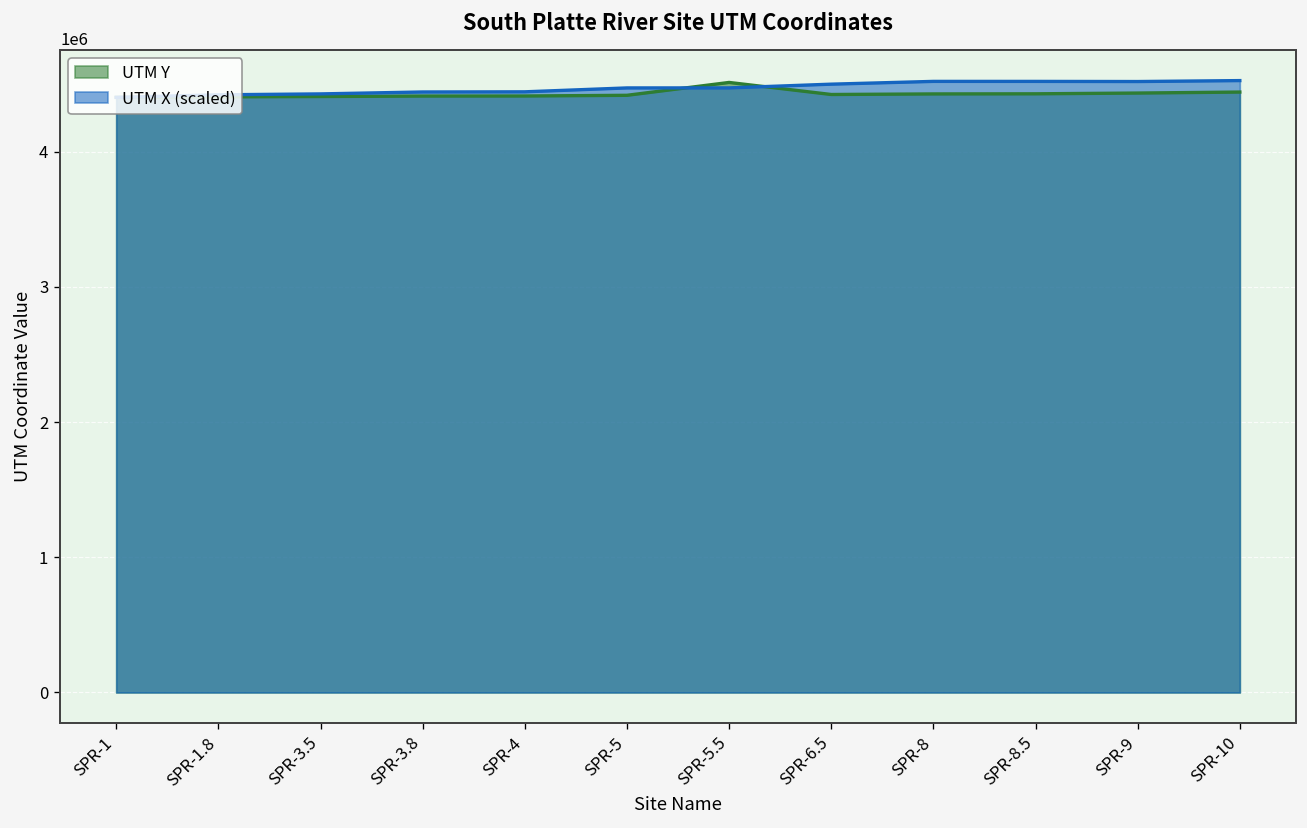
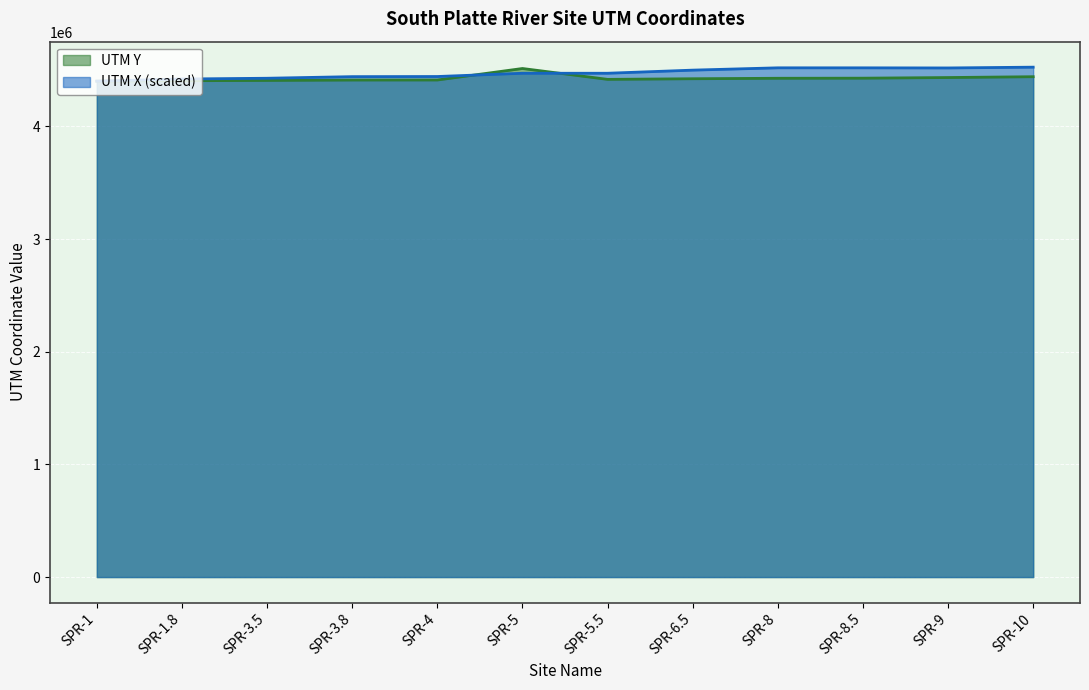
  {
    "UTM Y": {
      "SPR-3.8": 4410000,
      "SPR-4": 4410000,
-     "SPR-5": 4420000,
-     "SPR-5.5": 4510000,
+     "SPR-5": 4510000,
+     "SPR-5.5": 4420000,
      "SPR-6.5": 4420000,
      "SPR-8": 4430000,
      "SPR-8.5": 4430000,
      "SPR-9": 4430000,
      "SPR-10": 4440000
    },
    "UTM X (scaled)": {
      "SPR-3.8": 4440000,
      "SPR-4": 4440000,
      "SPR-5": 4470000,
      "SPR-5.5": 4470000,
      "SPR-6.5": 4500000,
      "SPR-8": 4520000,
      "SPR-8.5": 4520000,
      "SPR-9": 4520000,
      "SPR-10": 4530000
    }
  }
